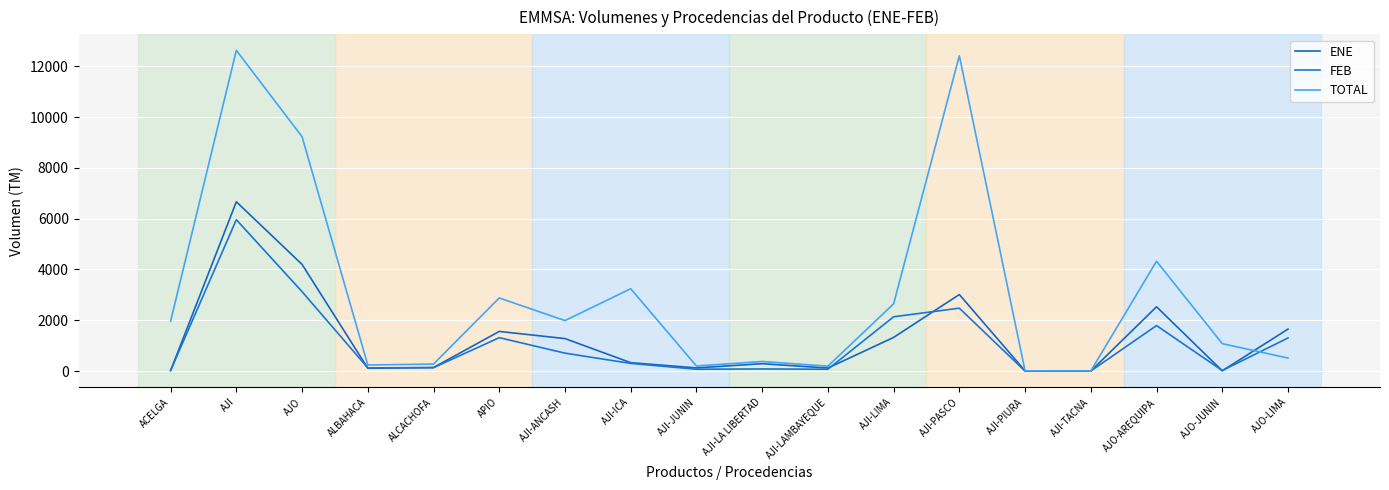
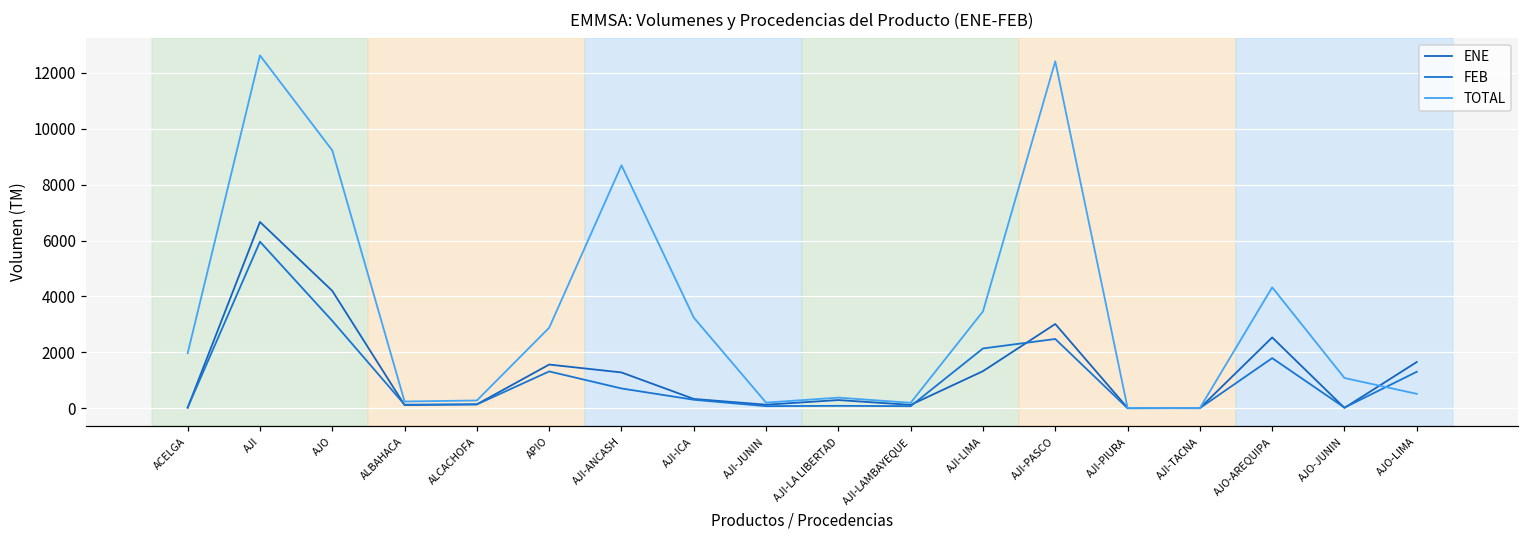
  {
    "TOTAL": {
      "ACELGA": 2000,
      "AJI": 12600,
      "AJO": 9200,
      "ALBAHACA": 200,
      "ALCACHOFA": 300,
      "APIO": 2900,
-     "AJI-ANCASH": 2000,
+     "AJI-ANCASH": 8700,
      "AJI-ICA": 3200,
-     "AJI-LIMA": 2600,
+     "AJI-LIMA": 3500,
      "AJI-PASCO": 12400,
      "AJO-AREQUIPA": 4300,
      "AJO-JUNIN": 1100,
      "AJO-LIMA": 500
    }
  }
